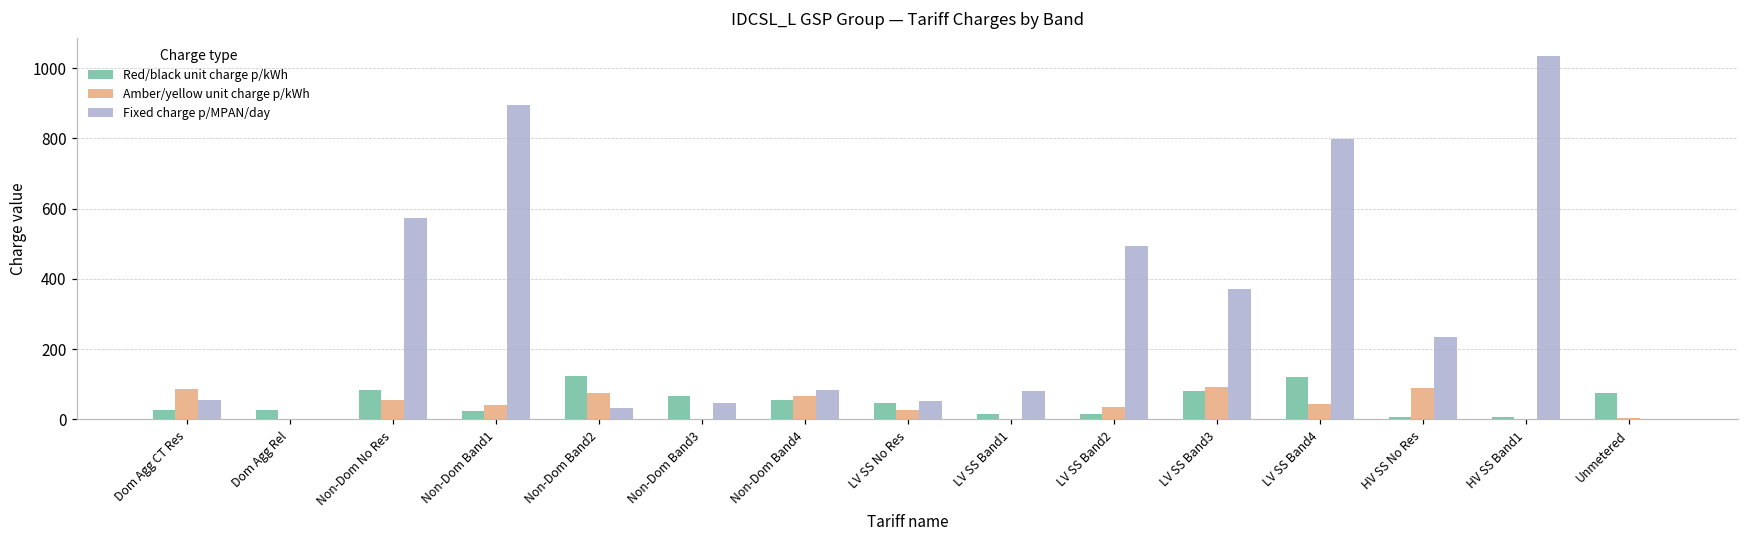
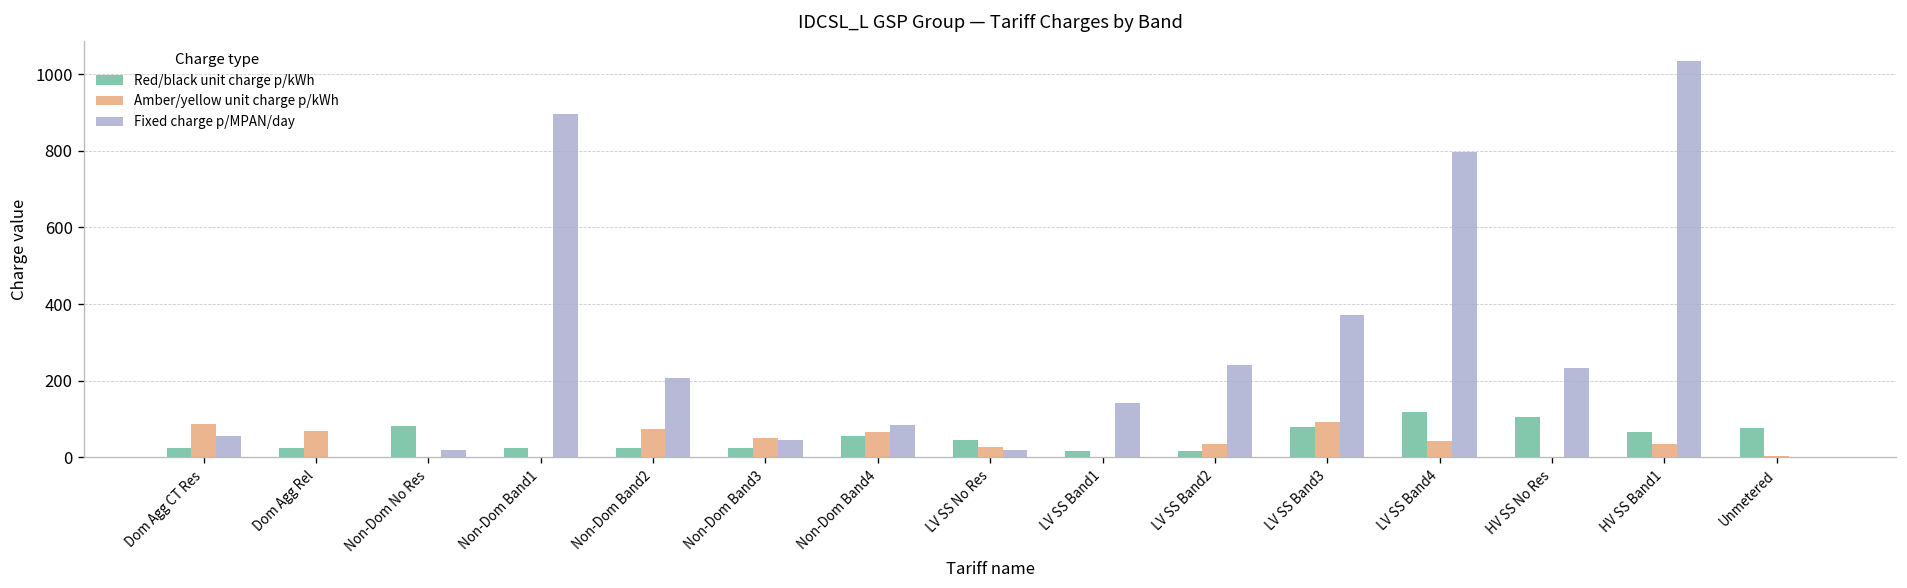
  {
    "Red/black unit charge p/kWh": {
      "Dom Agg CT Res": 30,
      "Dom Agg Rel": 30,
      "Non-Dom No Res": 80,
      "Non-Dom Band1": 20,
-     "Non-Dom Band2": 120,
-     "Non-Dom Band3": 70,
+     "Non-Dom Band2": 20,
+     "Non-Dom Band3": 20,
      "Non-Dom Band4": 60,
      "LV SS No Res": 50,
      "LV SS Band1": 20,
      "LV SS Band2": 20,
      "LV SS Band3": 80,
      "LV SS Band4": 120,
-     "HV SS No Res": 10,
-     "HV SS Band1": 10,
+     "HV SS No Res": 110,
+     "HV SS Band1": 70,
      "Unmetered": 80
    },
    "Amber/yellow unit charge p/kWh": {
      "Dom Agg CT Res": 90,
-     "Dom Agg Rel": 0,
-     "Non-Dom No Res": 50,
-     "Non-Dom Band1": 40,
+     "Dom Agg Rel": 70,
+     "Non-Dom No Res": 0,
+     "Non-Dom Band1": 0,
      "Non-Dom Band2": 70,
-     "Non-Dom Band3": 0,
+     "Non-Dom Band3": 50,
      "Non-Dom Band4": 70,
      "LV SS No Res": 30,
      "LV SS Band2": 30,
      "LV SS Band3": 90,
      "LV SS Band4": 40,
-     "HV SS No Res": 90,
-     "HV SS Band1": 0
+     "HV SS No Res": 0,
+     "HV SS Band1": 40
    },
    "Fixed charge p/MPAN/day": {
      "Dom Agg CT Res": 60,
      "Dom Agg Rel": 0,
-     "Non-Dom No Res": 570,
+     "Non-Dom No Res": 20,
      "Non-Dom Band1": 900,
-     "Non-Dom Band2": 30,
+     "Non-Dom Band2": 210,
      "Non-Dom Band3": 50,
      "Non-Dom Band4": 80,
-     "LV SS No Res": 50,
-     "LV SS Band1": 80,
-     "LV SS Band2": 490,
+     "LV SS No Res": 20,
+     "LV SS Band1": 140,
+     "LV SS Band2": 240,
      "LV SS Band3": 370,
      "LV SS Band4": 800,
      "HV SS No Res": 230,
      "HV SS Band1": 1040,
      "Unmetered": 0
    }
  }
